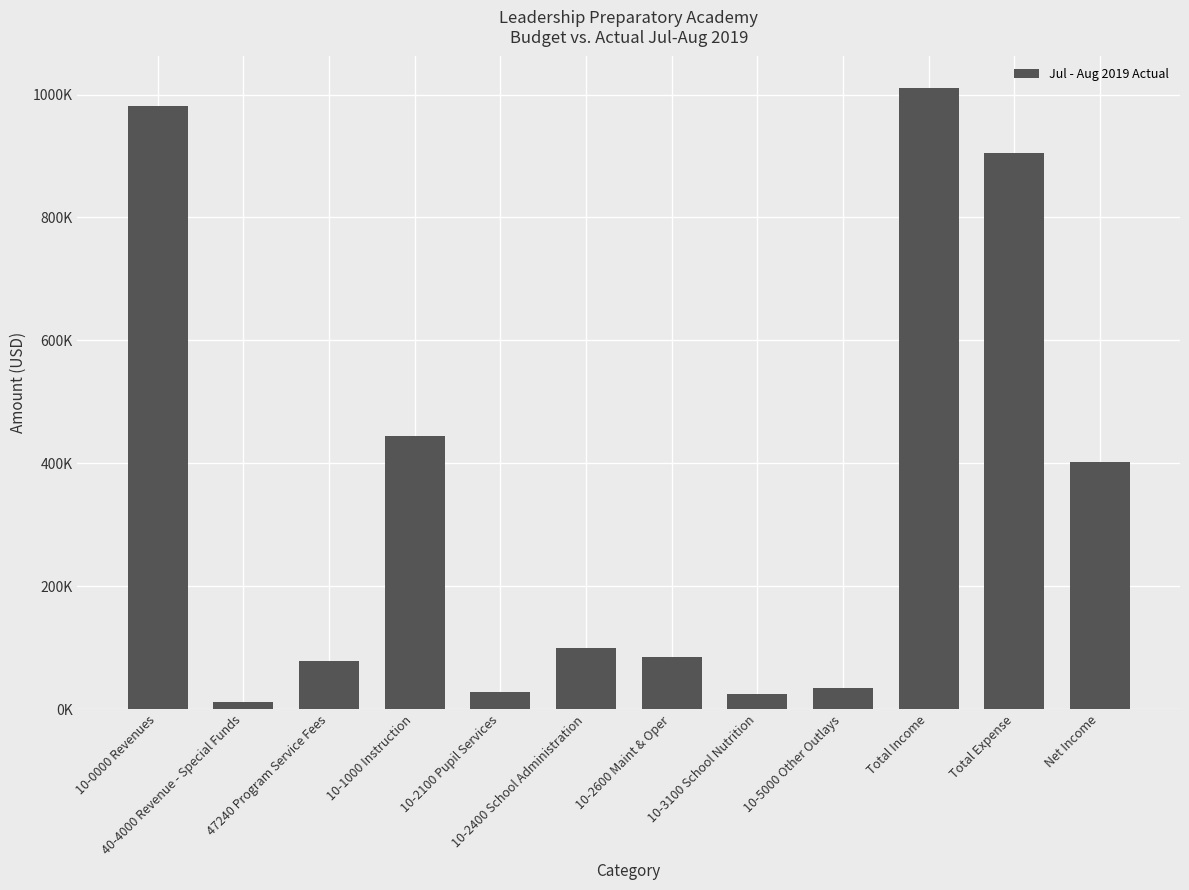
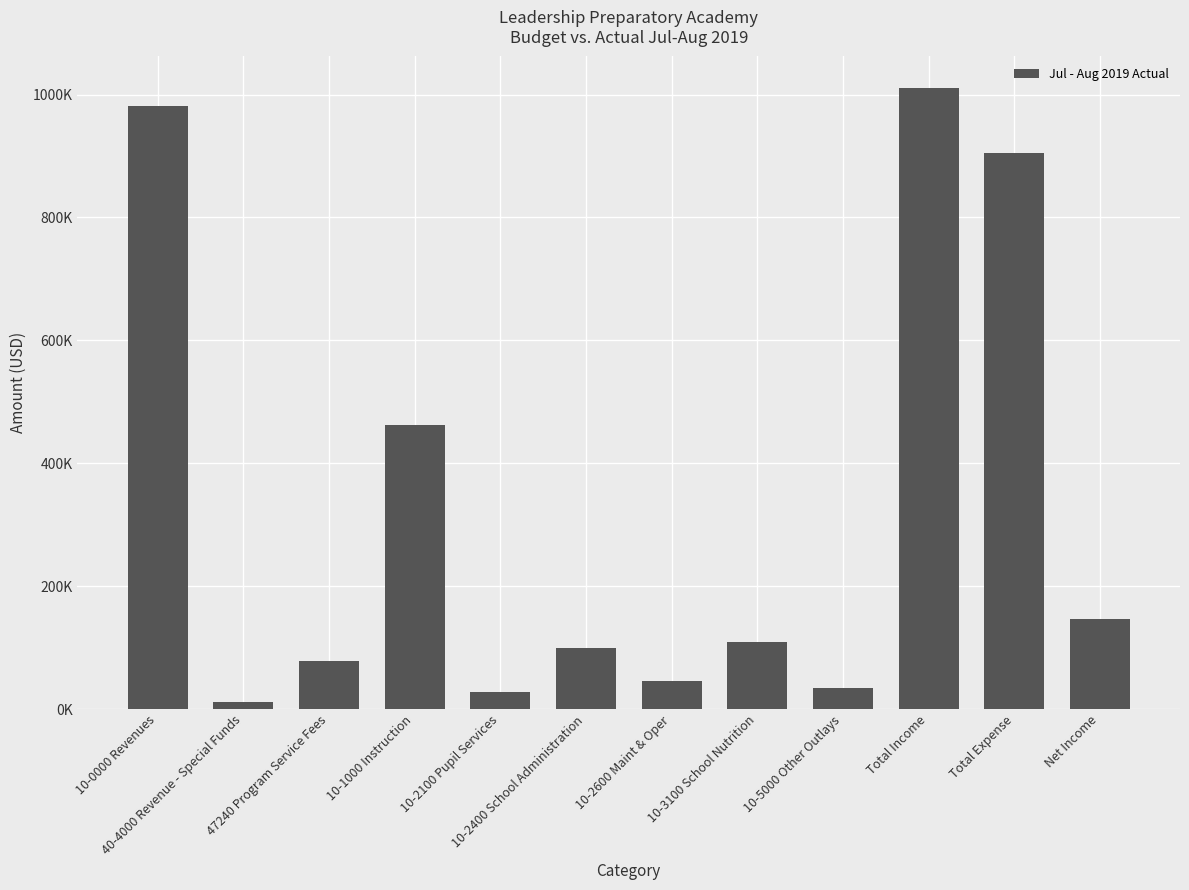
  {
    "10-0000 Revenues": 980000,
    "40-4000 Revenue - Special Funds": 10000,
    "47240 Program Service Fees": 80000,
-   "10-1000 Instruction": 450000,
+   "10-1000 Instruction": 460000,
    "10-2100 Pupil Services": 30000,
    "10-2400 School Administration": 100000,
-   "10-2600 Maint & Oper": 80000,
-   "10-3100 School Nutrition": 20000,
+   "10-2600 Maint & Oper": 50000,
+   "10-3100 School Nutrition": 110000,
    "10-5000 Other Outlays": 30000,
    "Total Income": 1010000,
    "Total Expense": 900000,
-   "Net Income": 400000
+   "Net Income": 150000
  }
